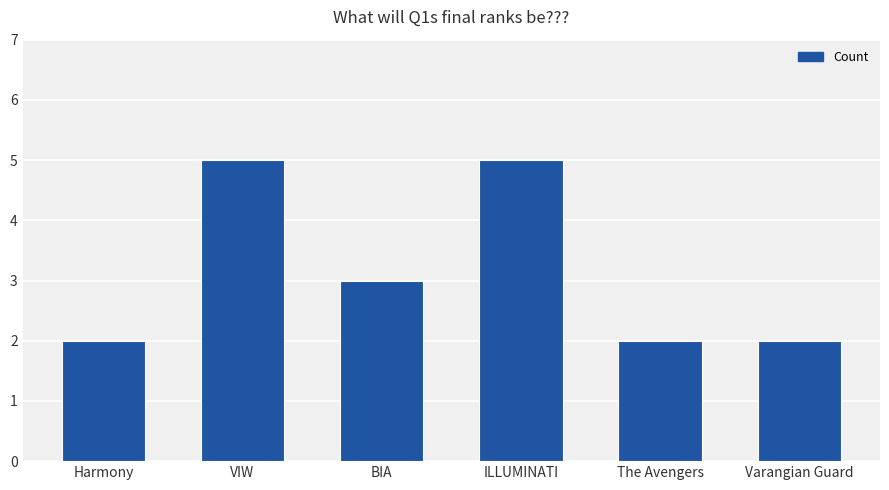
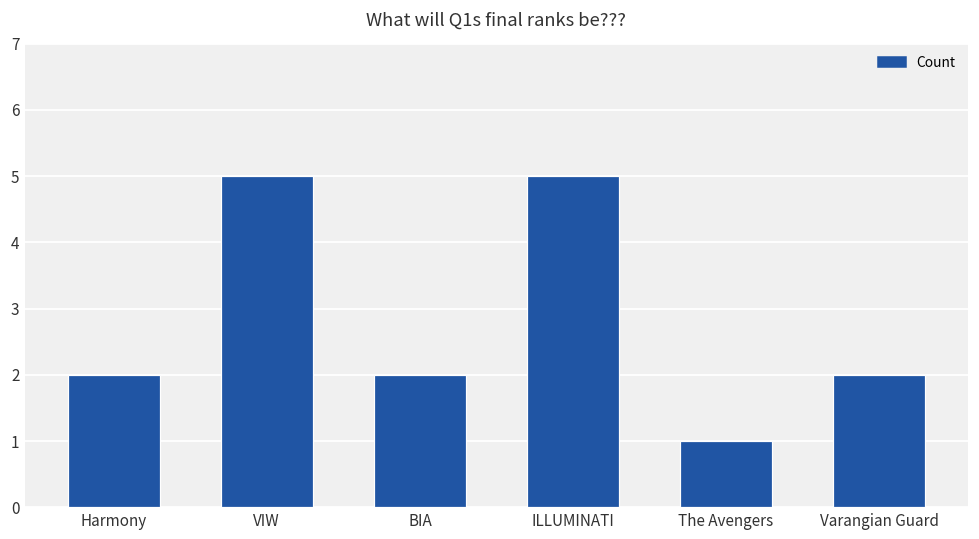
  {
    "Harmony": 2,
    "VIW": 5,
-   "BIA": 3,
+   "BIA": 2,
    "ILLUMINATI": 5,
-   "The Avengers": 2,
+   "The Avengers": 1,
    "Varangian Guard": 2
  }
